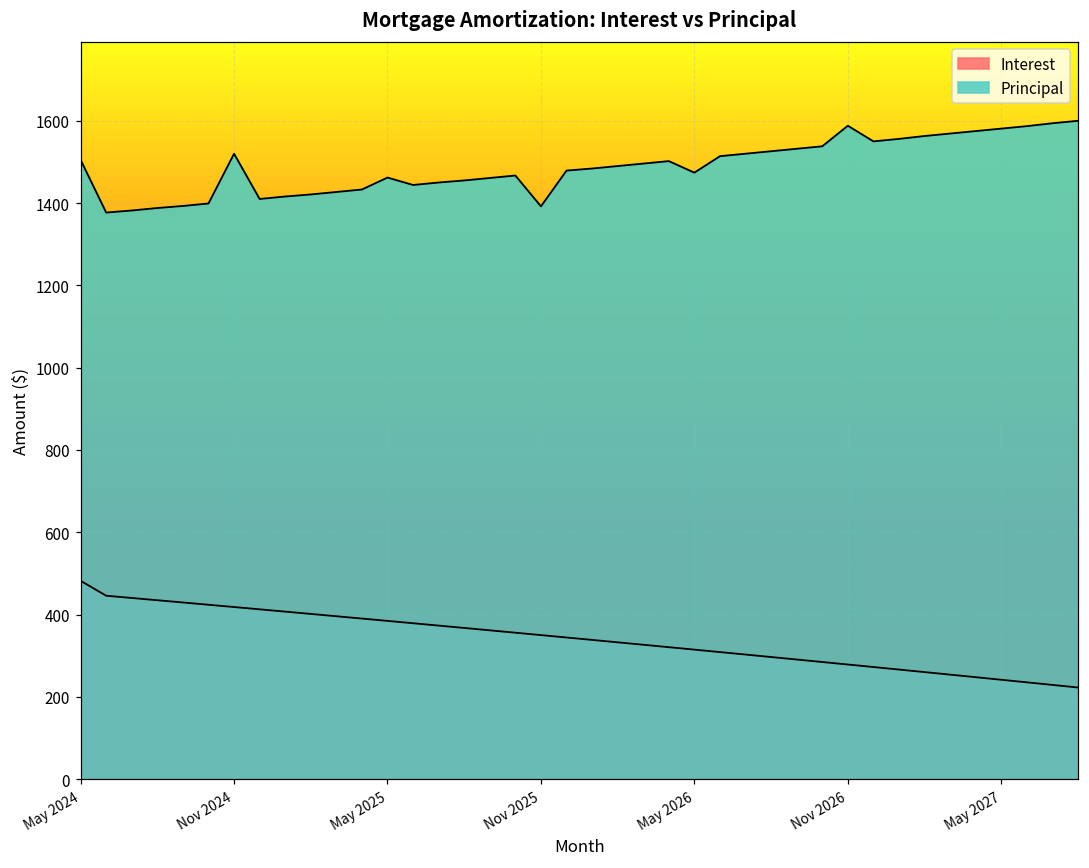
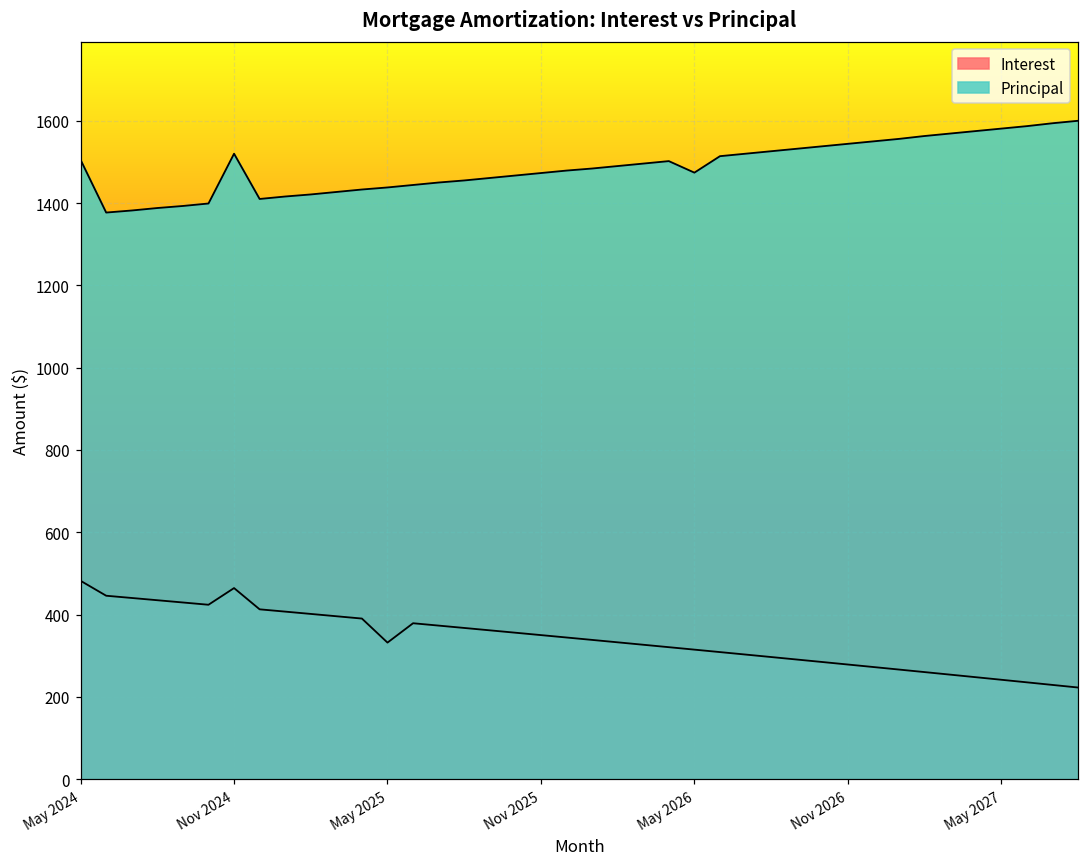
  {
    "Interest": {
      "May 2024": 480,
-     "Nov 2024": 420,
-     "May 2025": 380,
+     "Nov 2024": 460,
+     "May 2025": 330,
      "Nov 2025": 350,
      "May 2026": 310,
      "Nov 2026": 280,
      "May 2027": 240
    },
    "Principal": {
      "May 2024": 1510,
      "Nov 2024": 1520,
-     "May 2025": 1460,
-     "Nov 2025": 1390,
+     "May 2025": 1440,
+     "Nov 2025": 1470,
      "May 2026": 1470,
-     "Nov 2026": 1590,
+     "Nov 2026": 1540,
      "May 2027": 1580
    }
  }
